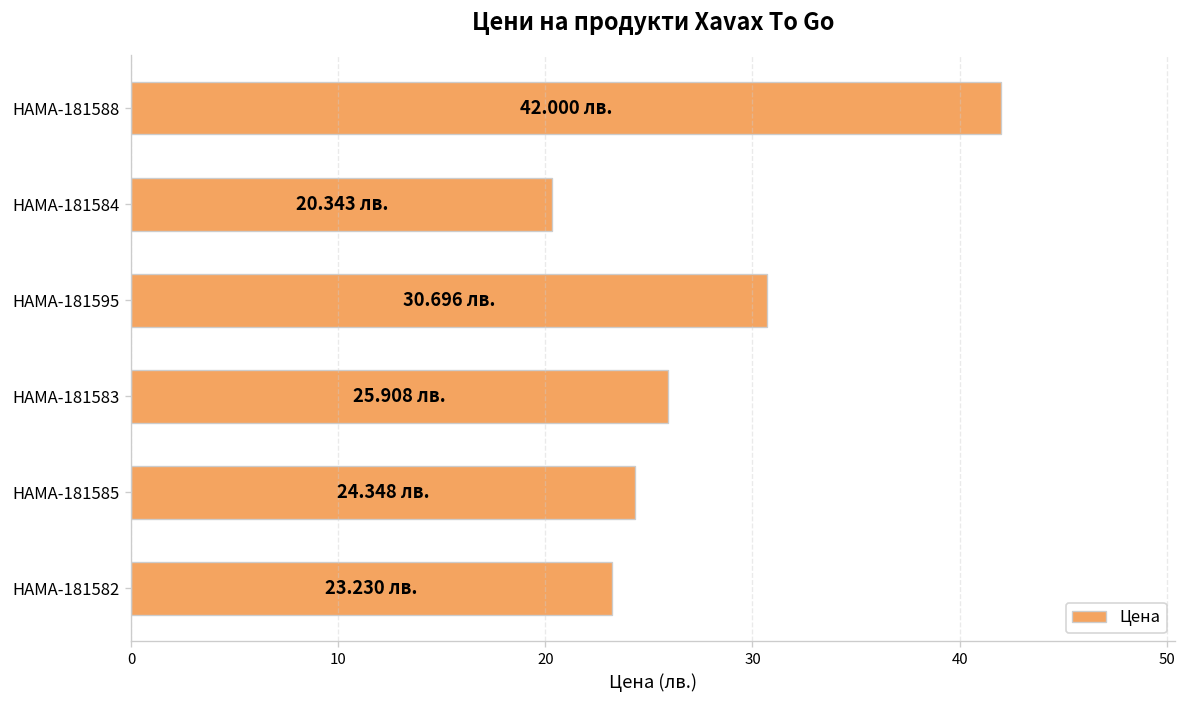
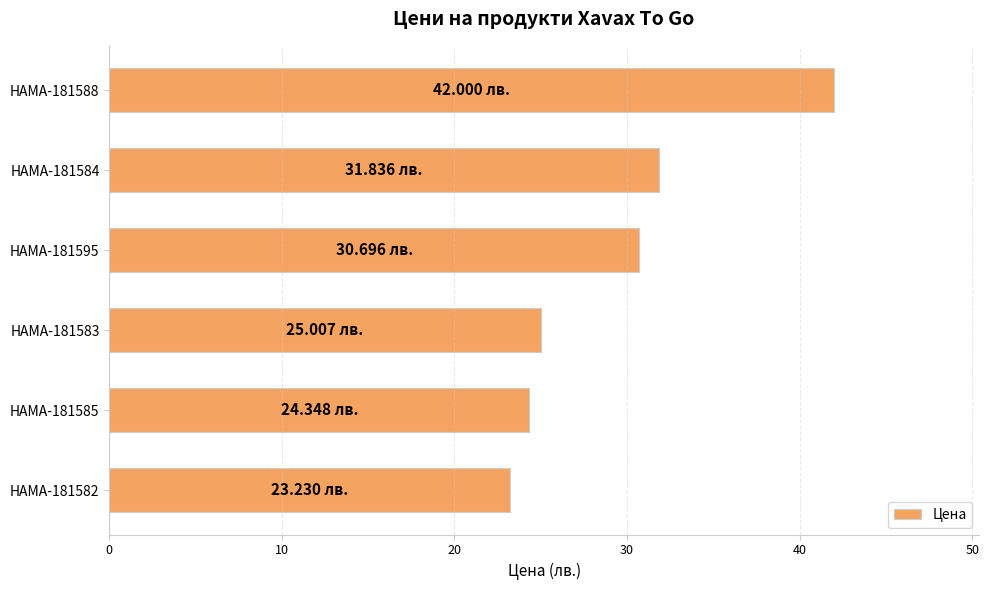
  {
    "HAMA-181588": 42.000,
-   "HAMA-181584": 20.343,
+   "HAMA-181584": 31.836,
    "HAMA-181595": 30.696,
-   "HAMA-181583": 25.908,
+   "HAMA-181583": 25.007,
    "HAMA-181585": 24.348,
    "HAMA-181582": 23.230
  }
